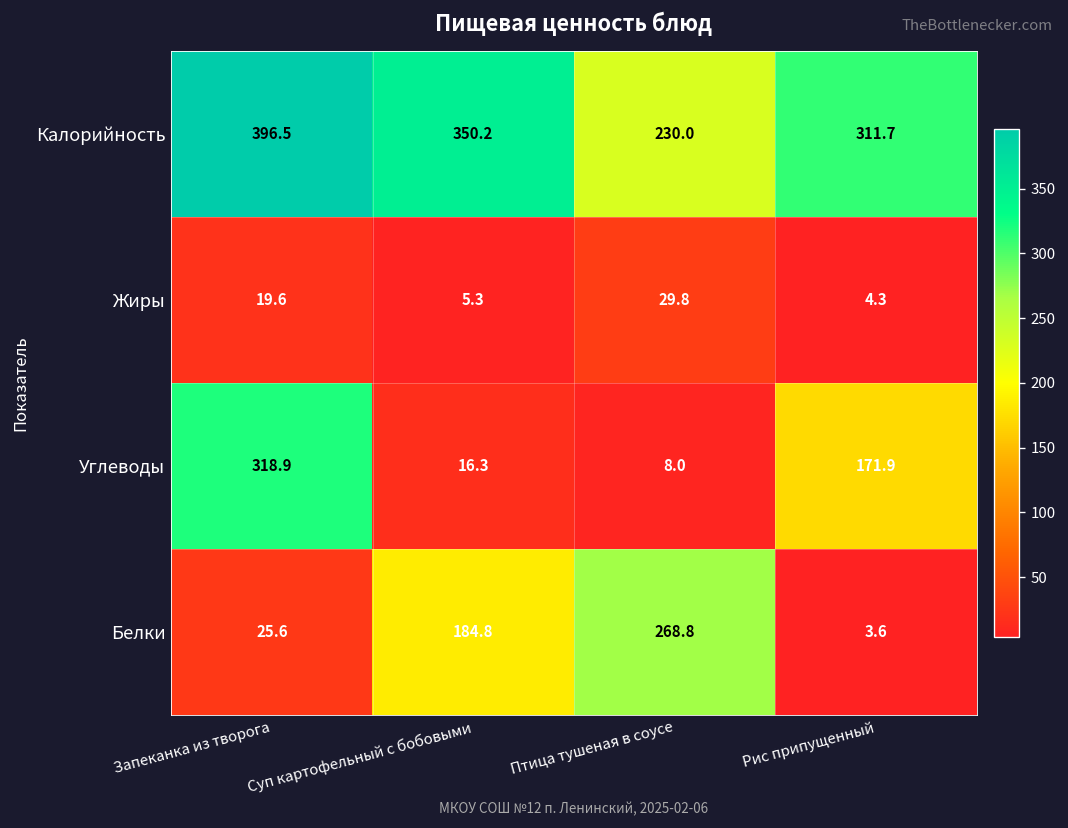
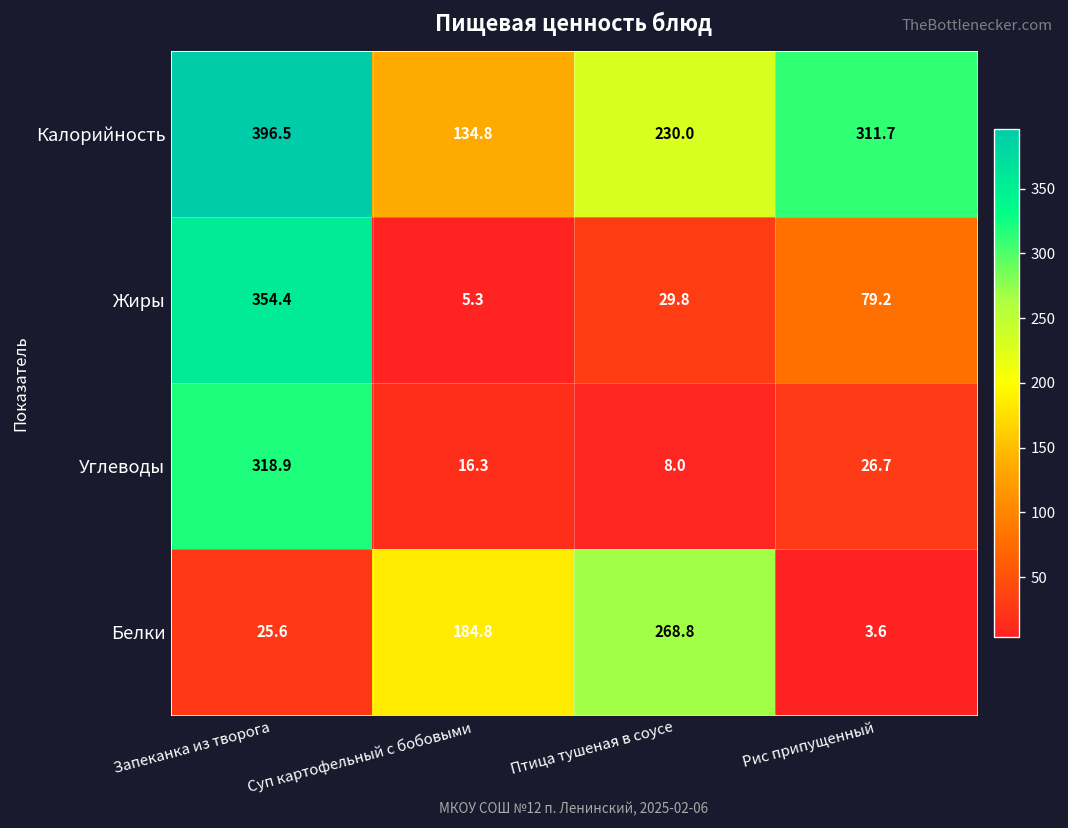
  {
    "Калорийность": {
      "Запеканка из творога": 396.5,
-     "Суп картофельный с бобовыми": 350.2,
+     "Суп картофельный с бобовыми": 134.8,
      "Птица тушеная в соусе": 230.0,
      "Рис припущенный": 311.7
    },
    "Жиры": {
-     "Запеканка из творога": 19.6,
+     "Запеканка из творога": 354.4,
      "Суп картофельный с бобовыми": 5.3,
      "Птица тушеная в соусе": 29.8,
-     "Рис припущенный": 4.3
+     "Рис припущенный": 79.2
    },
    "Углеводы": {
      "Запеканка из творога": 318.9,
      "Суп картофельный с бобовыми": 16.3,
      "Птица тушеная в соусе": 8.0,
-     "Рис припущенный": 171.9
+     "Рис припущенный": 26.7
    },
    "Белки": {
      "Запеканка из творога": 25.6,
      "Суп картофельный с бобовыми": 184.8,
      "Птица тушеная в соусе": 268.8,
      "Рис припущенный": 3.6
    }
  }
